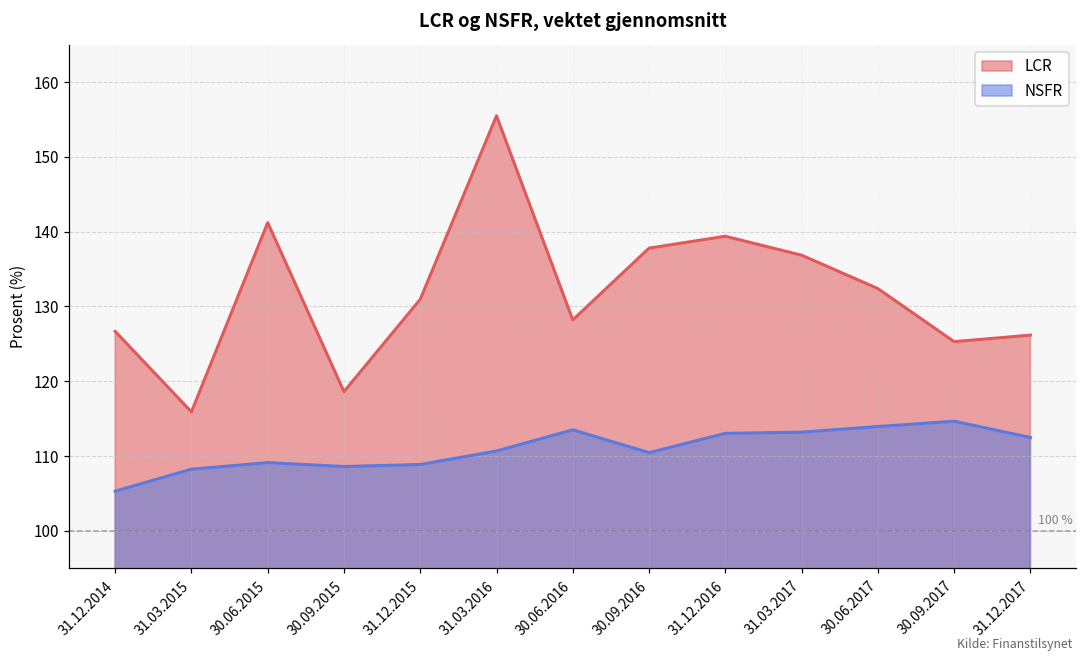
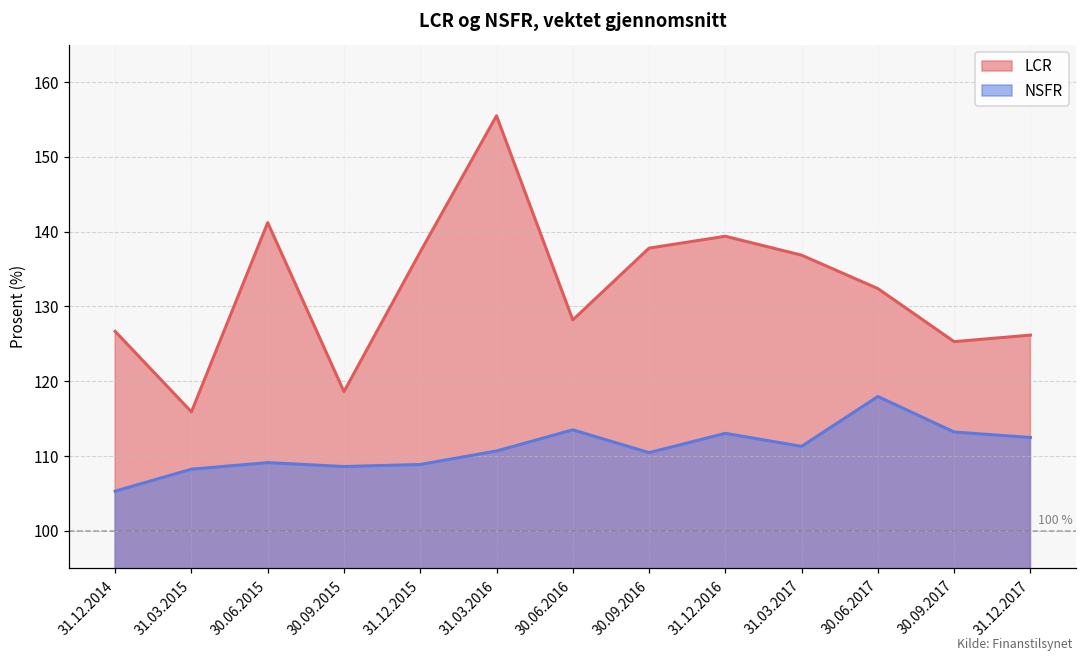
  {
    "LCR": {
      "31.12.2014": 127,
      "31.03.2015": 116,
      "30.06.2015": 141,
      "30.09.2015": 119,
-     "31.12.2015": 131,
+     "31.12.2015": 137,
      "31.03.2016": 155,
      "30.06.2016": 128,
      "30.09.2016": 138,
      "31.12.2016": 139,
      "31.03.2017": 137,
      "30.06.2017": 132,
      "30.09.2017": 125,
      "31.12.2017": 126
    },
    "NSFR": {
      "31.12.2014": 105,
      "31.03.2015": 108,
      "30.06.2015": 109,
      "30.09.2015": 109,
      "31.12.2015": 109,
      "31.03.2016": 111,
      "30.06.2016": 114,
      "30.09.2016": 110,
      "31.12.2016": 113,
-     "31.03.2017": 113,
-     "30.06.2017": 114,
-     "30.09.2017": 115,
+     "31.03.2017": 111,
+     "30.06.2017": 118,
+     "30.09.2017": 113,
      "31.12.2017": 112
    }
  }
